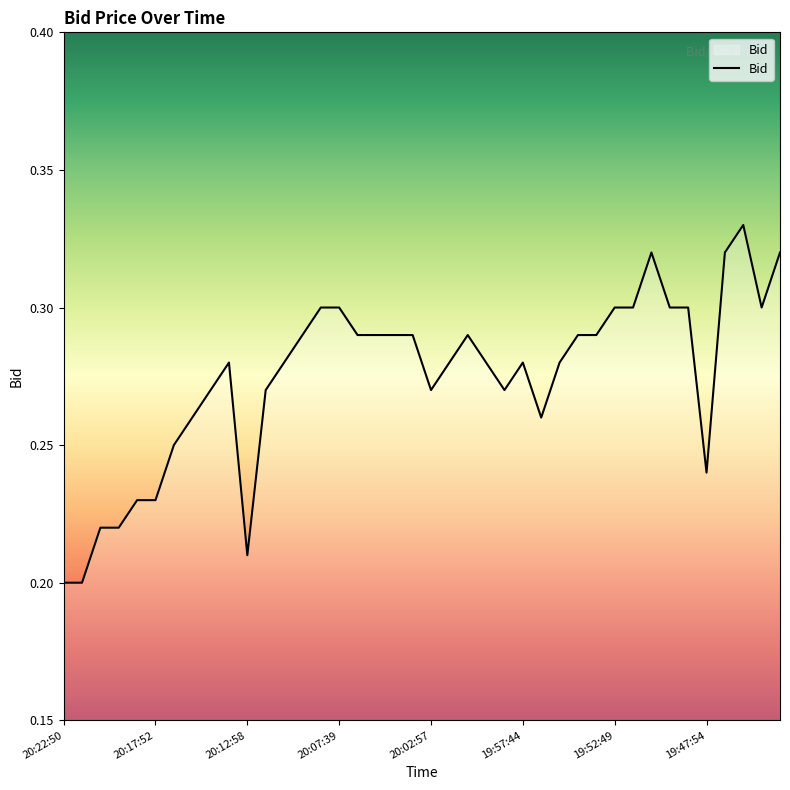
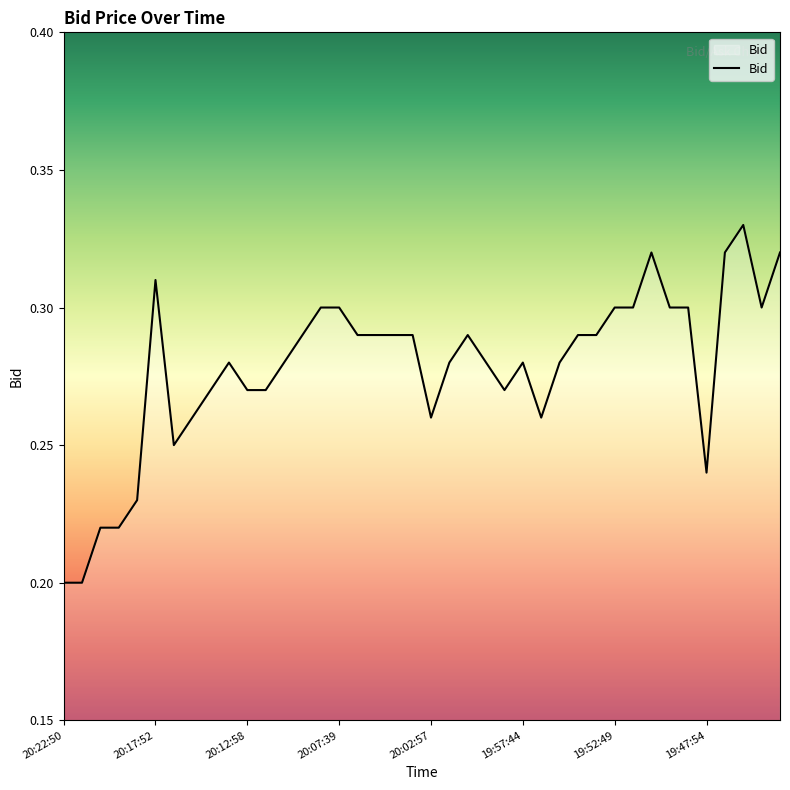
  {
    "20:22:50": 0.20,
-   "20:17:52": 0.23,
-   "20:12:58": 0.21,
+   "20:17:52": 0.31,
+   "20:12:58": 0.27,
    "20:07:39": 0.30,
-   "20:02:57": 0.27,
+   "20:02:57": 0.26,
    "19:57:44": 0.28,
    "19:52:49": 0.30,
    "19:47:54": 0.24
  }
